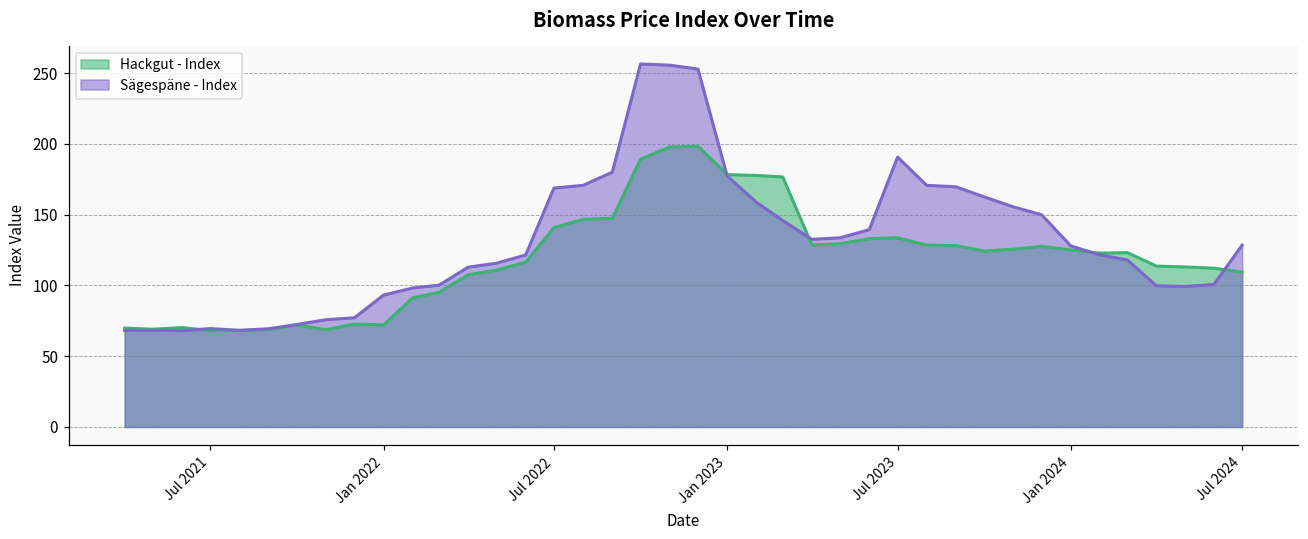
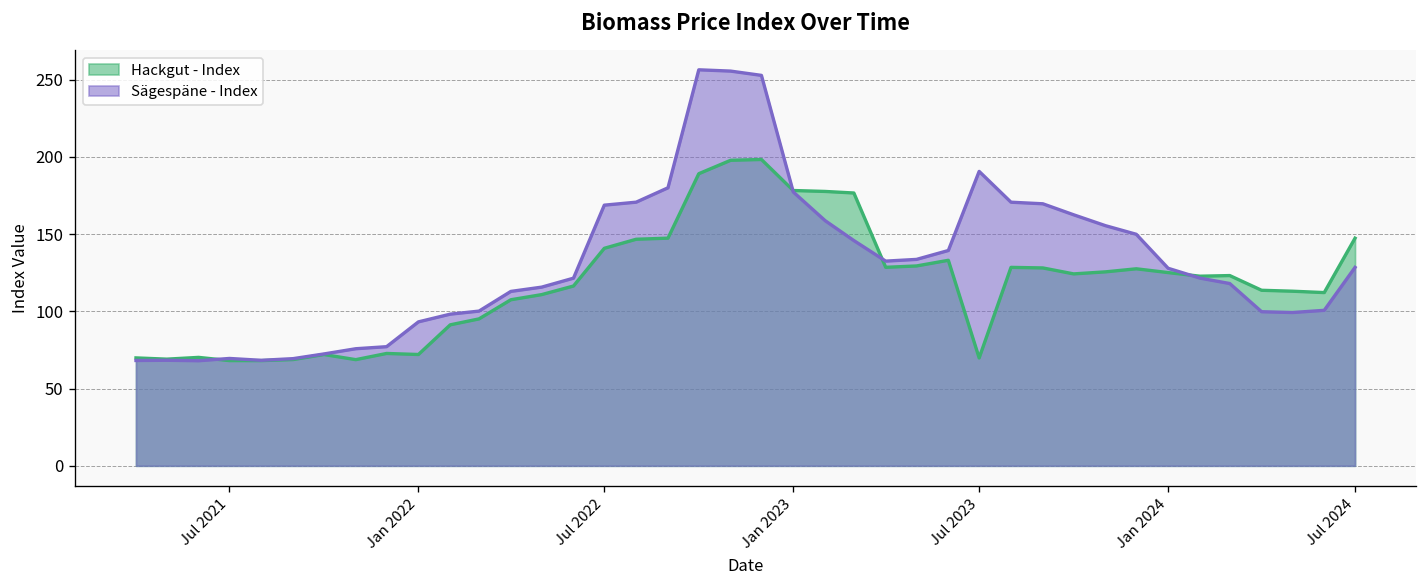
  {
    "Hackgut - Index": {
      "Jan 2022": 72,
      "Jul 2022": 141,
-     "Jul 2023": 134,
+     "Jul 2023": 70,
      "Jan 2024": 125,
-     "Jul 2024": 109
+     "Jul 2024": 147
    },
    "Sägespäne - Index": {
      "Jan 2022": 93,
      "Jul 2022": 169,
      "Jul 2023": 191,
      "Jan 2024": 128,
      "Jul 2024": 128
    }
  }
